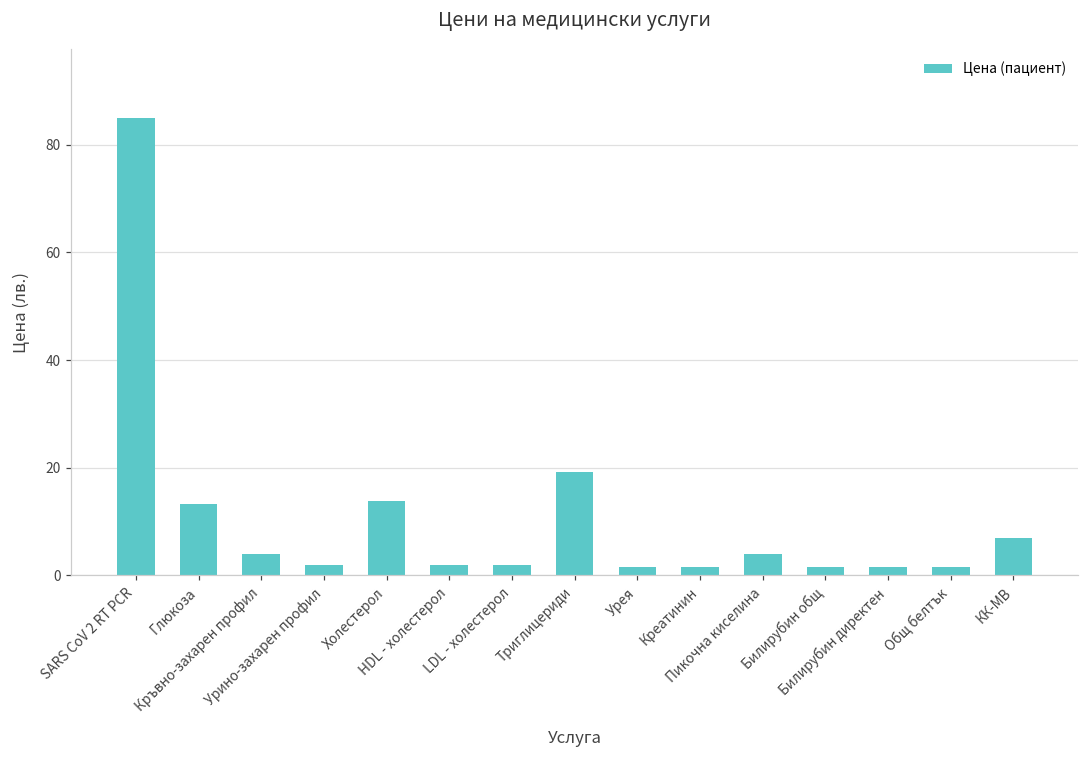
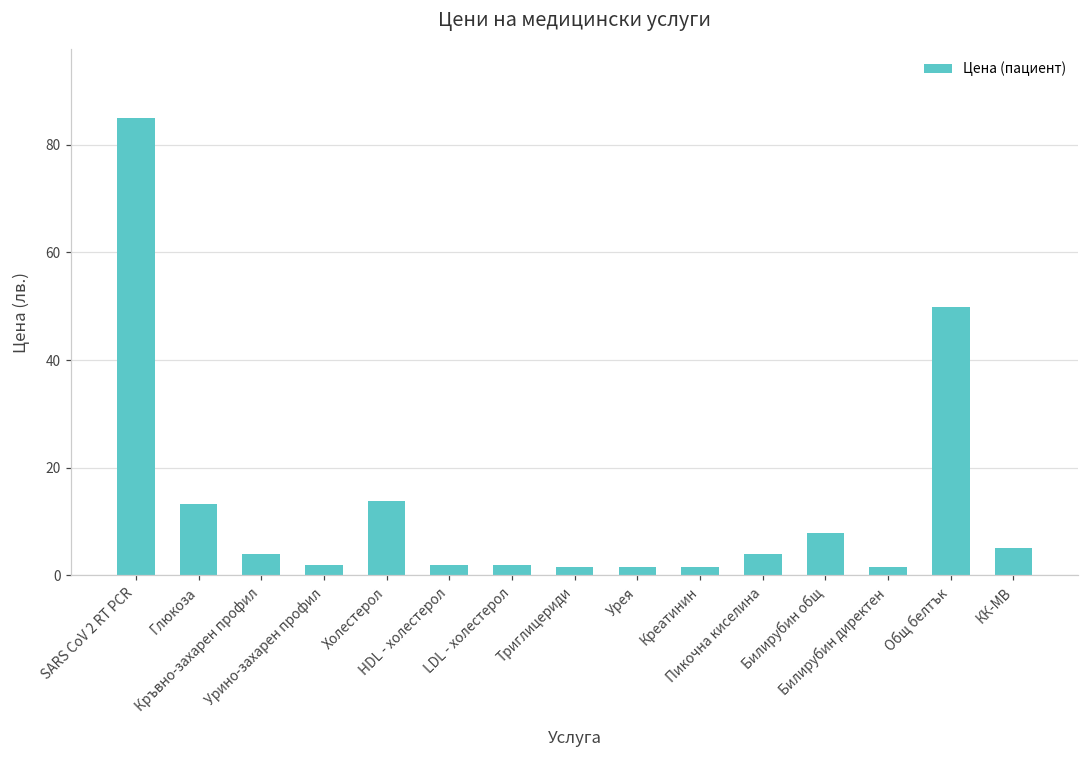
  {
    "SARS CoV 2 RT PCR": 85,
    "Глюкоза": 13,
    "Кръвно-захарен профил": 4,
    "Урино-захарен профил": 2,
    "Холестерол": 14,
    "HDL - холестерол": 2,
    "LDL - холестерол": 2,
-   "Триглицериди": 19,
+   "Триглицериди": 2,
    "Урея": 2,
    "Креатинин": 2,
    "Пикочна киселина": 4,
-   "Билирубин общ": 2,
+   "Билирубин общ": 8,
    "Билирубин директен": 2,
-   "Общ белтък": 2,
-   "КК-МВ": 7
+   "Общ белтък": 50,
+   "КК-МВ": 5
  }
